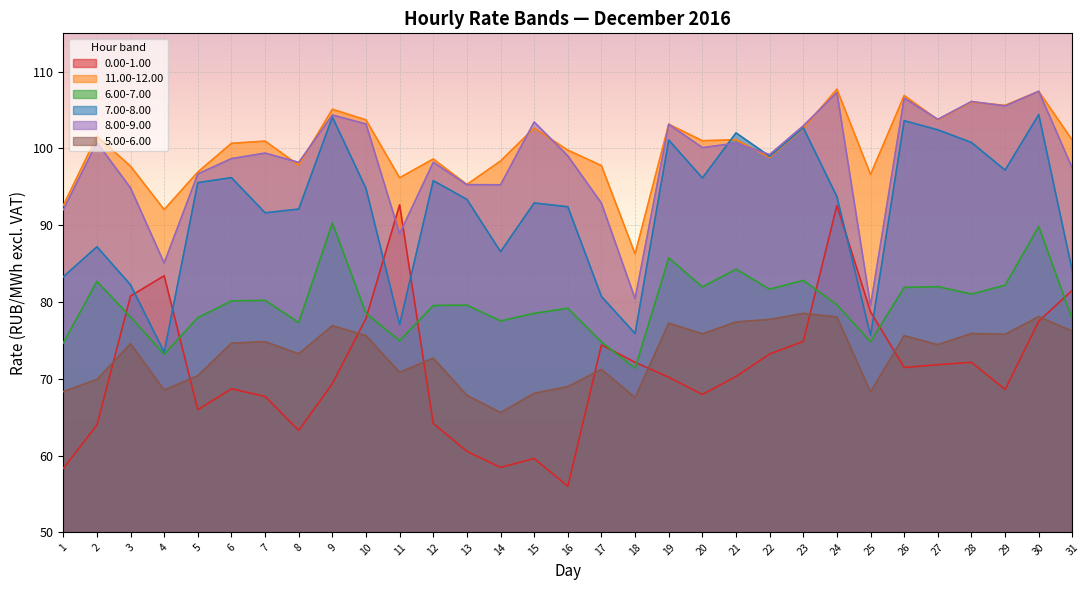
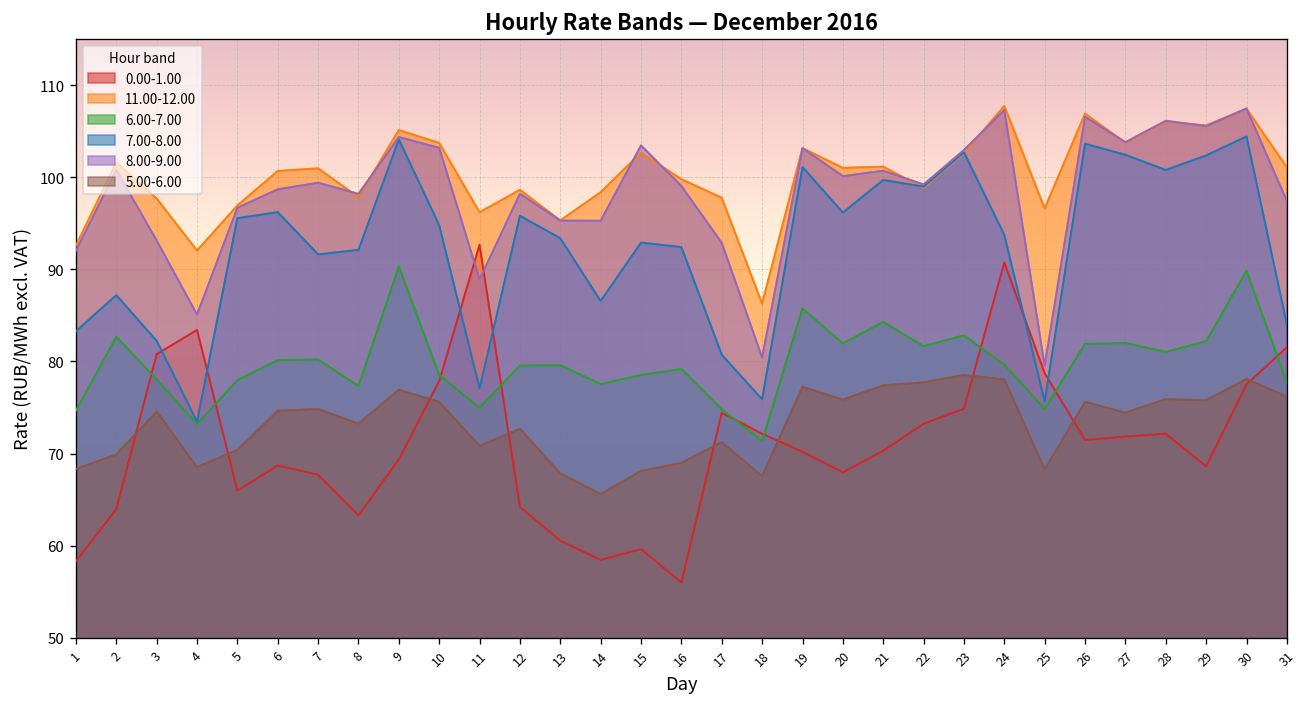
  {
    "0.00-1.00": {
      "1": 58,
      "2": 64,
      "3": 81,
      "4": 83,
      "5": 66,
      "6": 69,
      "7": 68,
      "8": 63,
      "9": 69,
      "10": 78,
      "11": 93,
      "12": 64,
      "13": 61,
      "14": 58,
      "15": 60,
      "16": 56,
      "17": 74,
      "18": 72,
      "19": 70,
      "20": 68,
      "21": 70,
      "22": 73,
      "23": 75,
-     "24": 93,
+     "24": 91,
      "25": 79,
      "26": 71,
      "27": 72,
      "28": 72,
      "29": 69,
      "30": 78,
      "31": 82
    },
    "11.00-12.00": {
      "1": 93,
      "3": 98,
      "4": 92,
      "6": 101,
      "7": 101,
      "8": 98,
      "9": 105,
      "10": 104,
      "11": 96,
      "12": 99,
      "14": 98,
      "15": 103,
      "16": 100,
      "17": 98,
      "18": 86,
      "20": 101,
      "21": 101,
      "24": 108,
      "25": 97,
      "26": 107,
      "31": 101
    },
    "6.00-7.00": {
      "1": 75,
      "2": 83,
      "3": 78,
      "5": 78,
      "6": 80,
      "7": 80,
      "8": 77,
      "9": 90,
      "10": 79,
      "11": 75,
      "12": 80,
      "13": 80,
      "14": 78,
      "15": 79,
      "16": 79,
      "17": 75,
      "18": 71,
      "19": 86,
      "20": 82,
      "21": 84,
      "22": 82,
      "23": 83,
      "24": 80,
      "25": 75,
      "26": 82,
      "27": 82,
      "28": 81,
      "29": 82,
      "30": 90,
      "31": 78
    },
    "7.00-8.00": {
      "1": 83,
      "2": 87,
      "3": 82,
      "5": 96,
      "6": 96,
      "7": 92,
      "8": 92,
      "10": 95,
      "11": 77,
      "12": 96,
      "13": 93,
      "14": 87,
      "15": 93,
      "16": 92,
      "17": 81,
      "18": 76,
      "19": 101,
      "20": 96,
-     "21": 102,
+     "21": 100,
      "24": 94,
      "25": 76,
      "26": 104,
      "27": 102,
      "28": 101,
-     "29": 97,
+     "29": 102,
      "30": 104,
      "31": 84
    },
    "8.00-9.00": {
      "1": 92,
-     "3": 95,
+     "3": 93,
      "4": 85,
      "6": 99,
      "7": 99,
      "8": 98,
      "10": 103,
      "11": 89,
      "12": 98,
      "14": 95,
      "15": 103,
      "16": 99,
      "17": 93,
      "18": 80,
      "20": 100,
      "21": 101,
      "24": 107,
      "25": 80,
      "26": 107,
      "31": 97
    },
    "5.00-6.00": {
      "1": 68,
      "2": 70,
      "3": 75,
      "4": 69,
      "5": 70,
      "6": 75,
      "7": 75,
      "8": 73,
      "9": 77,
      "10": 76,
      "11": 71,
      "12": 73,
      "13": 68,
      "14": 66,
      "15": 68,
      "16": 69,
      "17": 71,
      "18": 68,
      "19": 77,
      "20": 76,
      "21": 77,
      "22": 78,
      "23": 79,
      "24": 78,
      "25": 68,
      "26": 76,
      "27": 74,
      "28": 76,
      "29": 76,
      "30": 78,
      "31": 76
    }
  }
